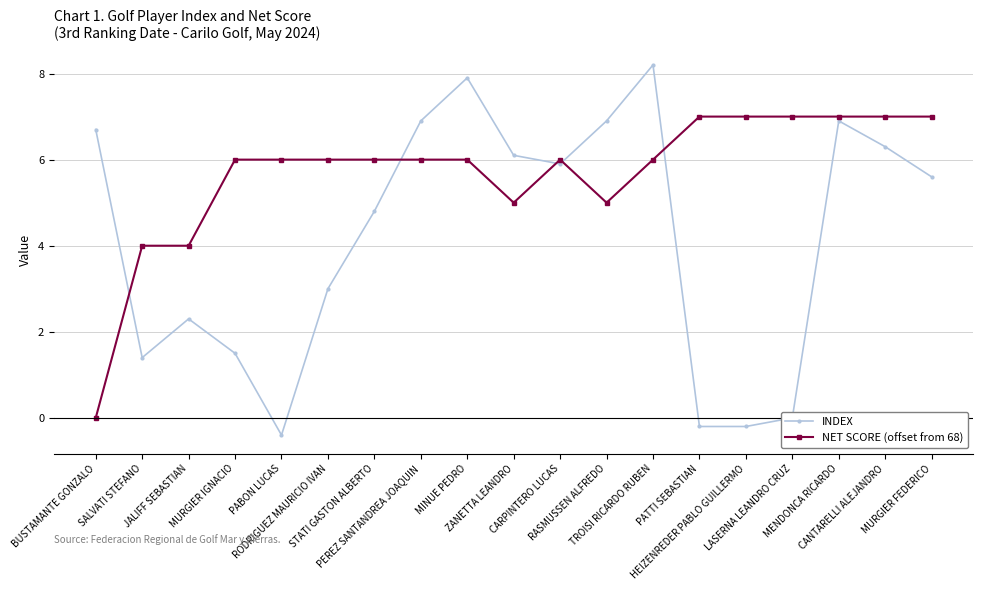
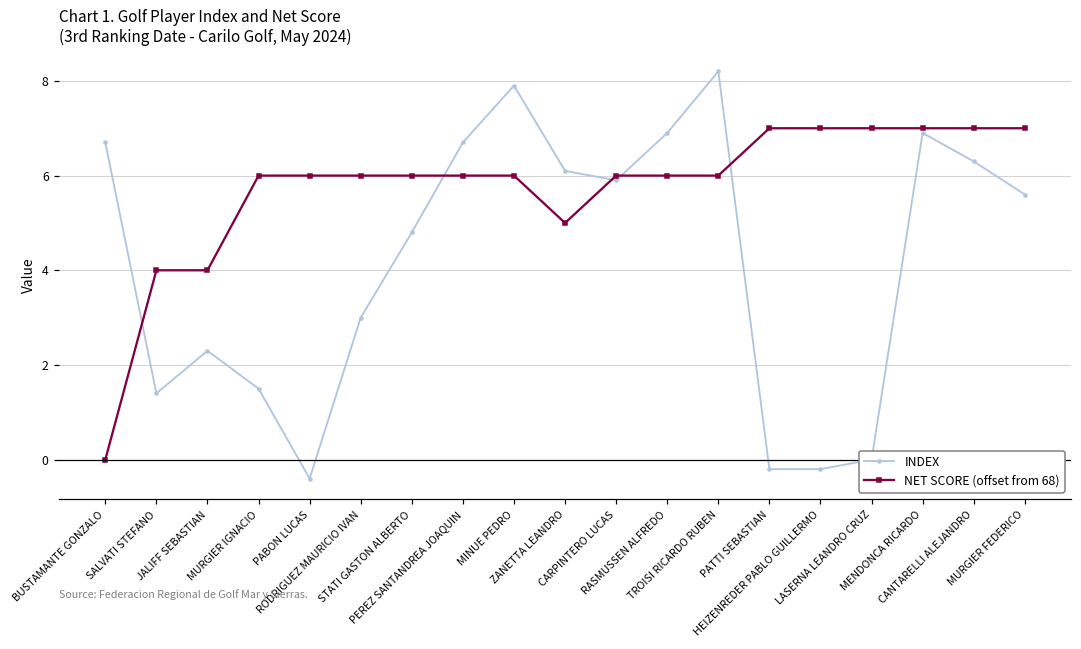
  {
    "INDEX": {
      "BUSTAMANTE GONZALO": 6.7,
      "SALVATI STEFANO": 1.4,
      "JALIFF SEBASTIAN": 2.3,
      "MURGIER IGNACIO": 1.5,
      "PABON LUCAS": -0.4,
      "RODRIGUEZ MAURICIO IVAN": 3.0,
      "STATI GASTON ALBERTO": 4.8,
-     "PEREZ SANTANDREA JOAQUIN": 6.9,
+     "PEREZ SANTANDREA JOAQUIN": 6.7,
      "MINUE PEDRO": 7.9,
      "ZANETTA LEANDRO": 6.1,
      "CARPINTERO LUCAS": 5.9,
      "RASMUSSEN ALFREDO": 6.9,
      "TROISI RICARDO RUBEN": 8.2,
      "PATTI SEBASTIAN": -0.2,
      "HEIZENREDER PABLO GUILLERMO": -0.2,
      "MENDONCA RICARDO": 6.9,
      "CANTARELLI ALEJANDRO": 6.3,
      "MURGIER FEDERICO": 5.6
    },
    "NET SCORE (offset from 68)": {
      "BUSTAMANTE GONZALO": 0.0,
      "SALVATI STEFANO": 4.0,
      "JALIFF SEBASTIAN": 4.0,
      "MURGIER IGNACIO": 6.0,
      "PABON LUCAS": 6.0,
      "RODRIGUEZ MAURICIO IVAN": 6.0,
      "STATI GASTON ALBERTO": 6.0,
      "PEREZ SANTANDREA JOAQUIN": 6.0,
      "MINUE PEDRO": 6.0,
      "ZANETTA LEANDRO": 5.0,
      "CARPINTERO LUCAS": 6.0,
-     "RASMUSSEN ALFREDO": 5.0,
+     "RASMUSSEN ALFREDO": 6.0,
      "TROISI RICARDO RUBEN": 6.0,
      "PATTI SEBASTIAN": 7.0,
      "HEIZENREDER PABLO GUILLERMO": 7.0,
      "LASERNA LEANDRO CRUZ": 7.0,
      "MENDONCA RICARDO": 7.0,
      "CANTARELLI ALEJANDRO": 7.0,
      "MURGIER FEDERICO": 7.0
    }
  }
